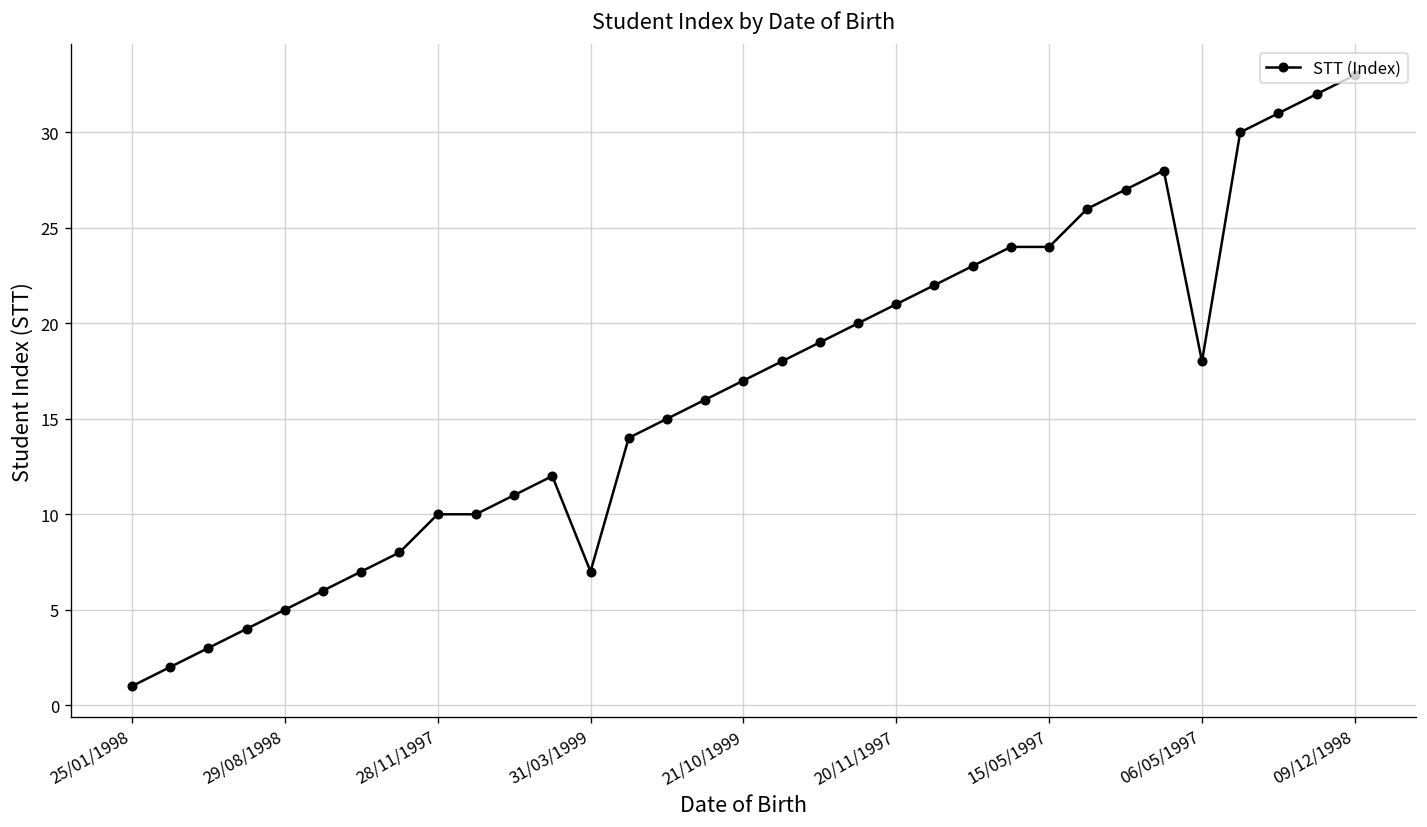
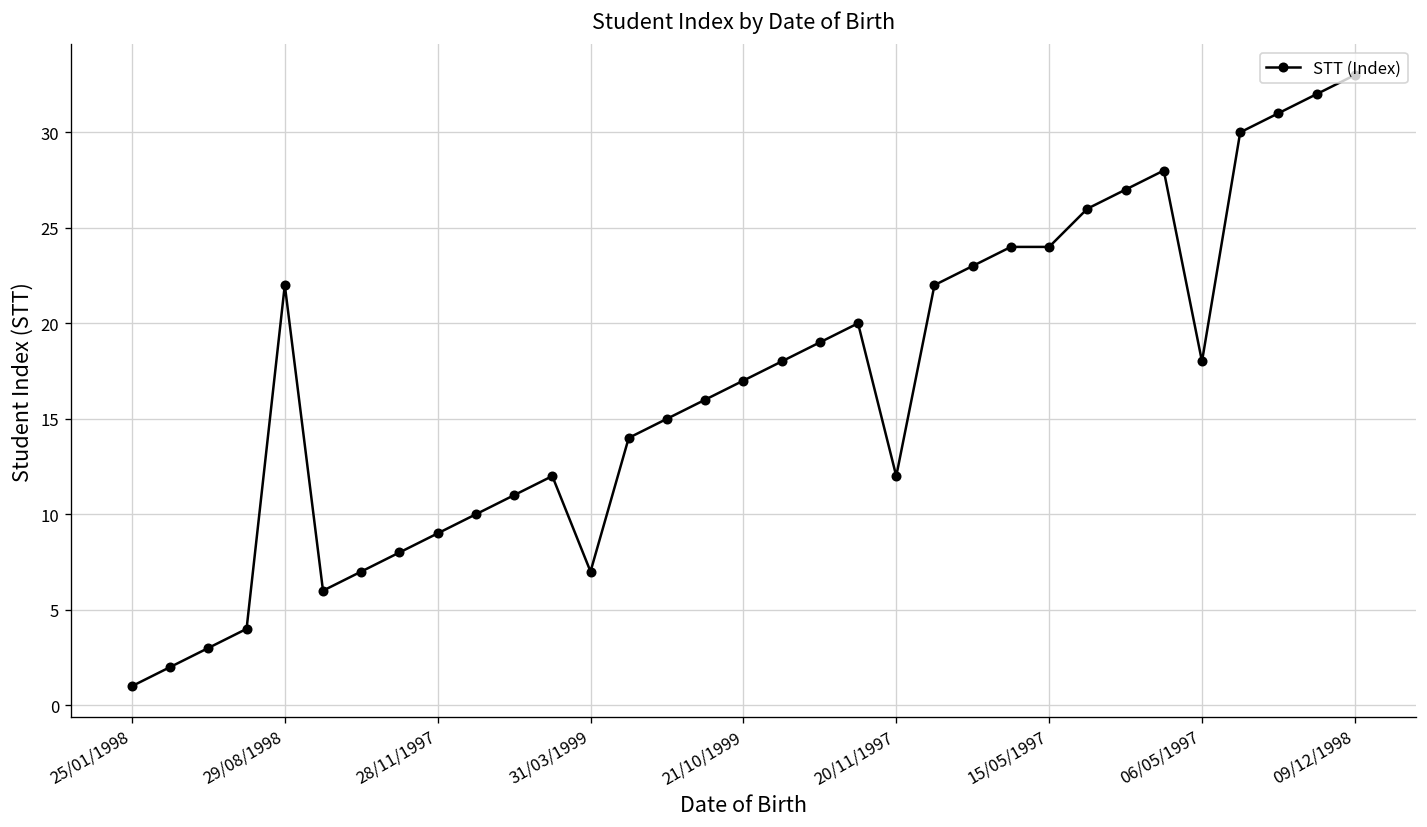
  {
    "25/01/1998": 1,
-   "29/08/1998": 5,
-   "28/11/1997": 10,
+   "29/08/1998": 22,
+   "28/11/1997": 9,
    "31/03/1999": 7,
    "21/10/1999": 17,
-   "20/11/1997": 21,
+   "20/11/1997": 12,
    "15/05/1997": 24,
    "06/05/1997": 18
  }
